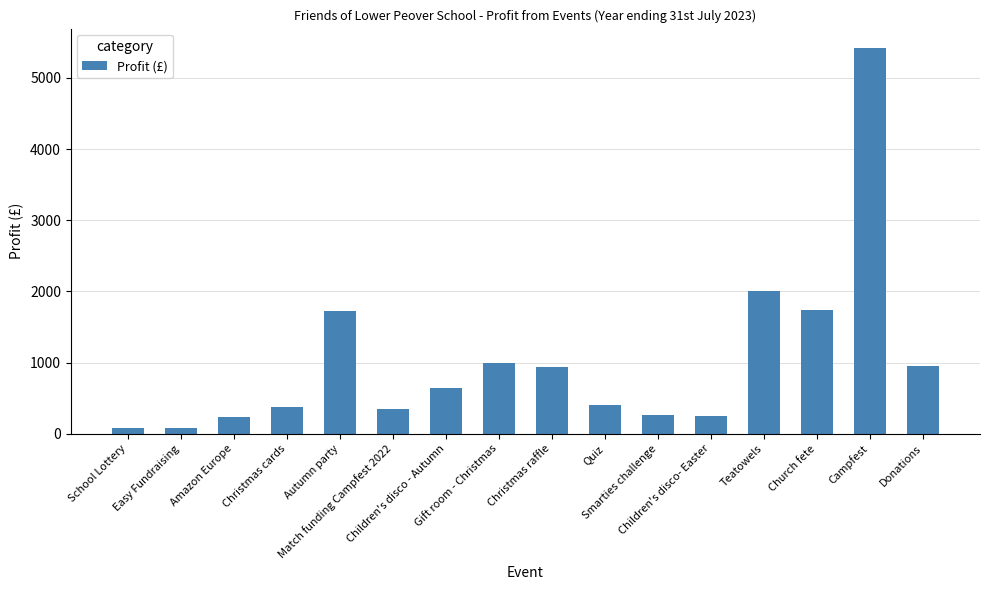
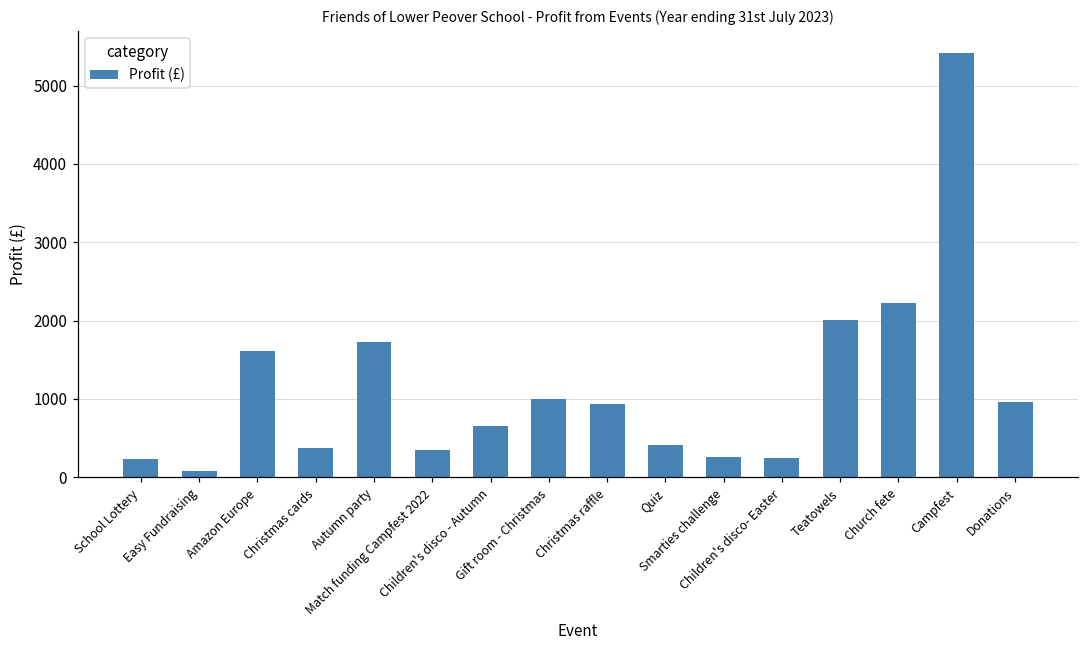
  {
-   "School Lottery": 100,
+   "School Lottery": 200,
    "Easy Fundraising": 100,
-   "Amazon Europe": 200,
+   "Amazon Europe": 1600,
    "Christmas cards": 400,
    "Autumn party": 1700,
    "Match funding Campfest 2022": 400,
    "Children's disco - Autumn": 600,
    "Gift room - Christmas": 1000,
    "Christmas raffle": 900,
    "Quiz": 400,
    "Smarties challenge": 300,
    "Children's disco- Easter": 200,
    "Teatowels": 2000,
-   "Church fete": 1700,
+   "Church fete": 2200,
    "Campfest": 5400,
    "Donations": 1000
  }
